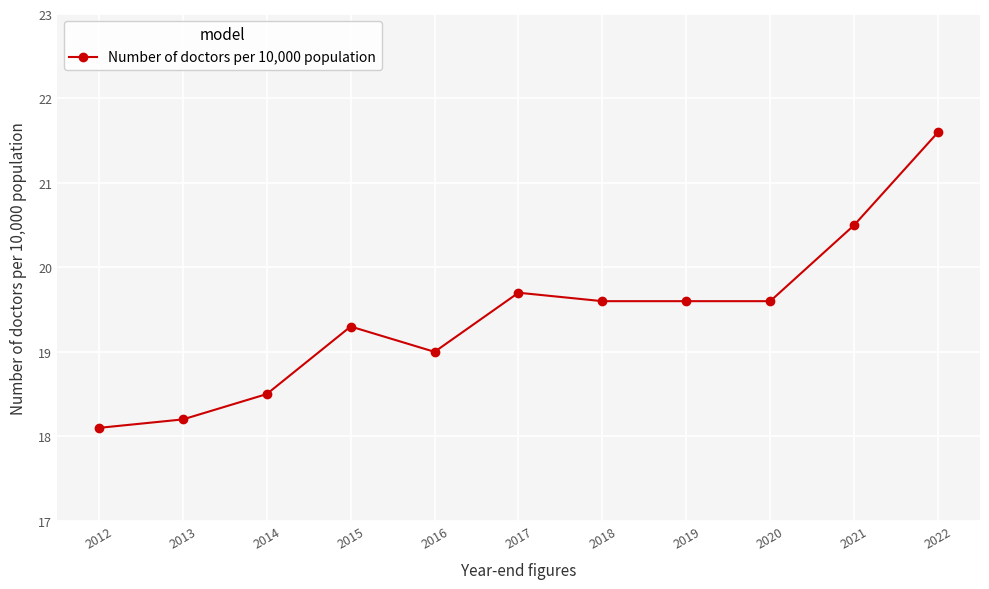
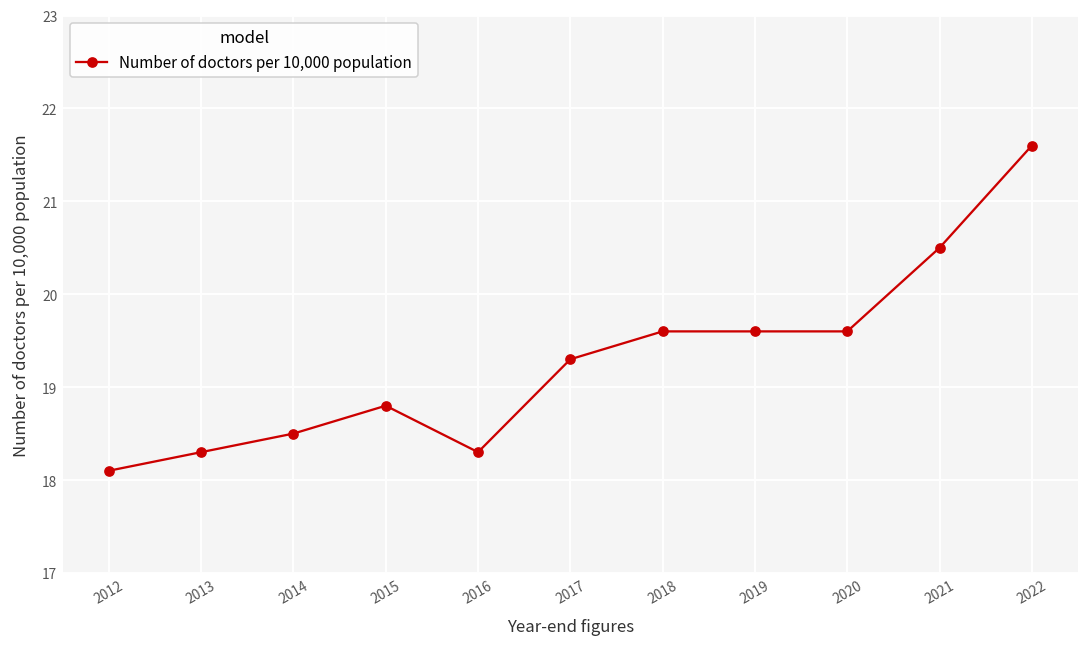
  {
    "2012": 18.1,
-   "2013": 18.2,
+   "2013": 18.3,
    "2014": 18.5,
-   "2015": 19.3,
-   "2016": 19.0,
-   "2017": 19.7,
+   "2015": 18.8,
+   "2016": 18.3,
+   "2017": 19.3,
    "2018": 19.6,
    "2019": 19.6,
    "2020": 19.6,
    "2021": 20.5,
    "2022": 21.6
  }
